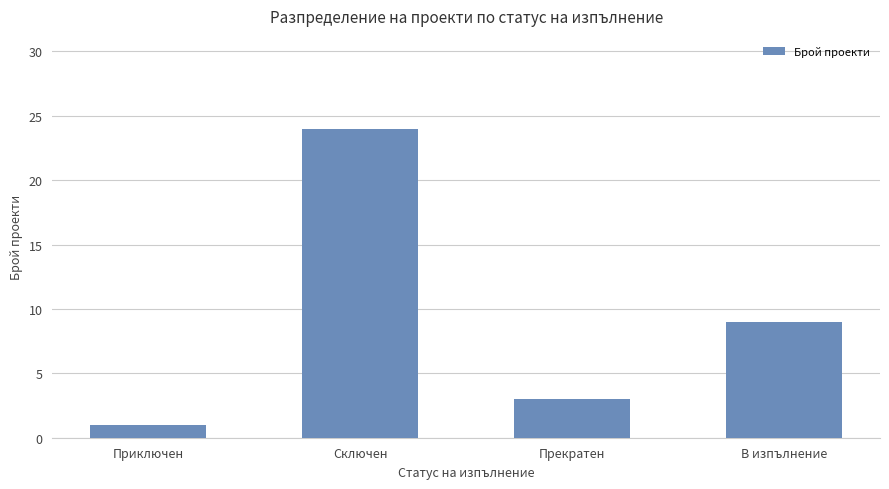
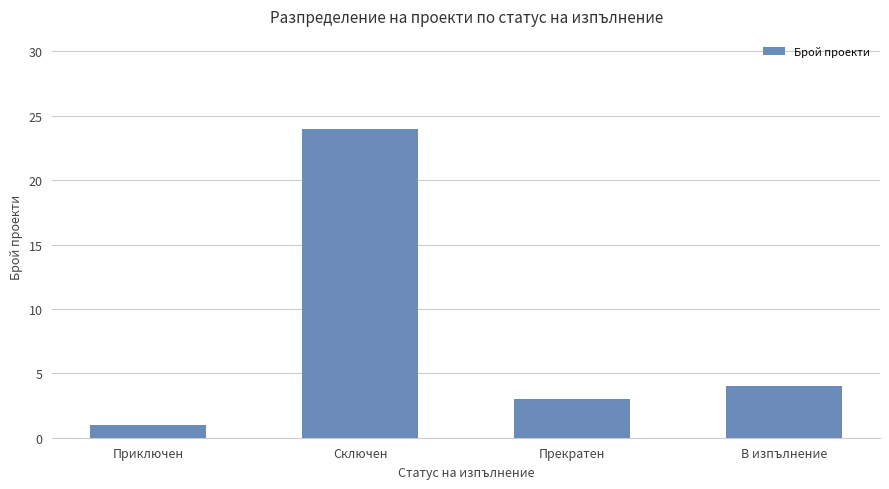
  {
    "Приключен": 1,
    "Сключен": 24,
    "Прекратен": 3,
-   "В изпълнение": 9
+   "В изпълнение": 4
  }
